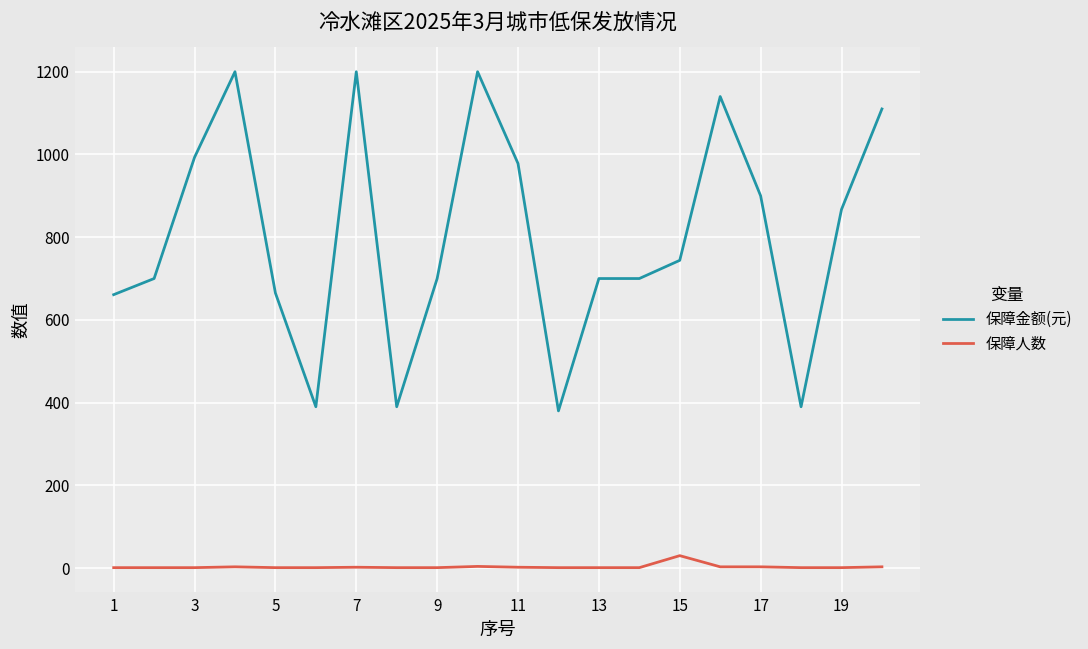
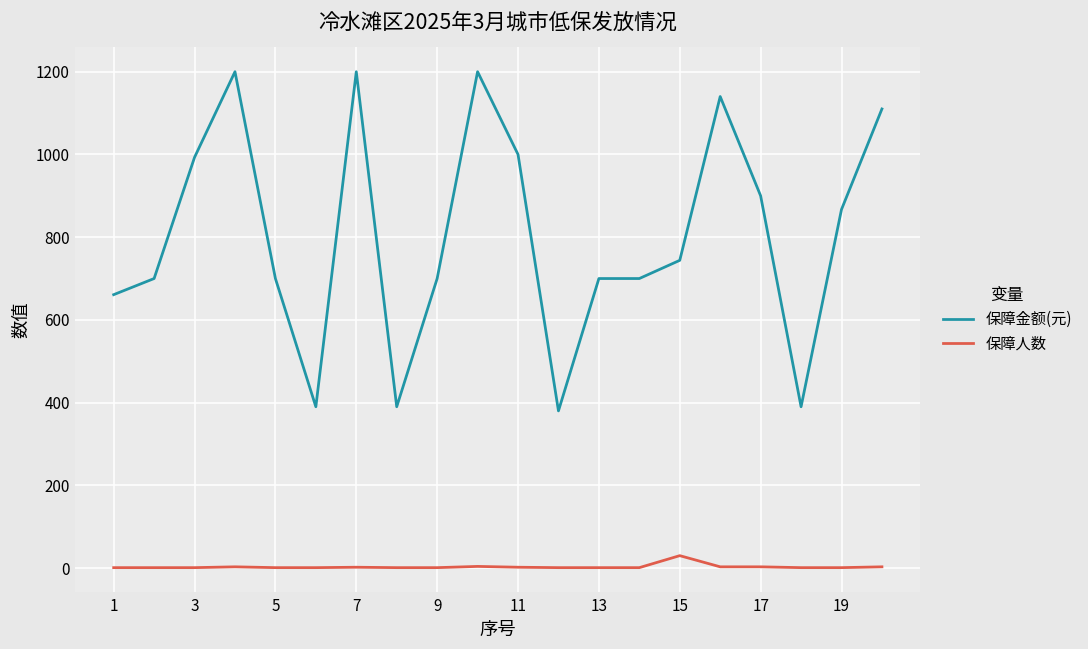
  {
    "保障金额(元)": {
      "1": 660,
      "3": 990,
-     "5": 670,
+     "5": 700,
      "7": 1200,
      "9": 700,
-     "11": 980,
+     "11": 1000,
      "13": 700,
      "15": 740,
      "17": 900,
      "19": 870
    },
    "保障人数": {
      "1": 0,
      "3": 0,
      "5": 0,
      "7": 0,
      "9": 0,
      "11": 0,
      "13": 0,
      "15": 30,
      "17": 0,
      "19": 0
    }
  }
